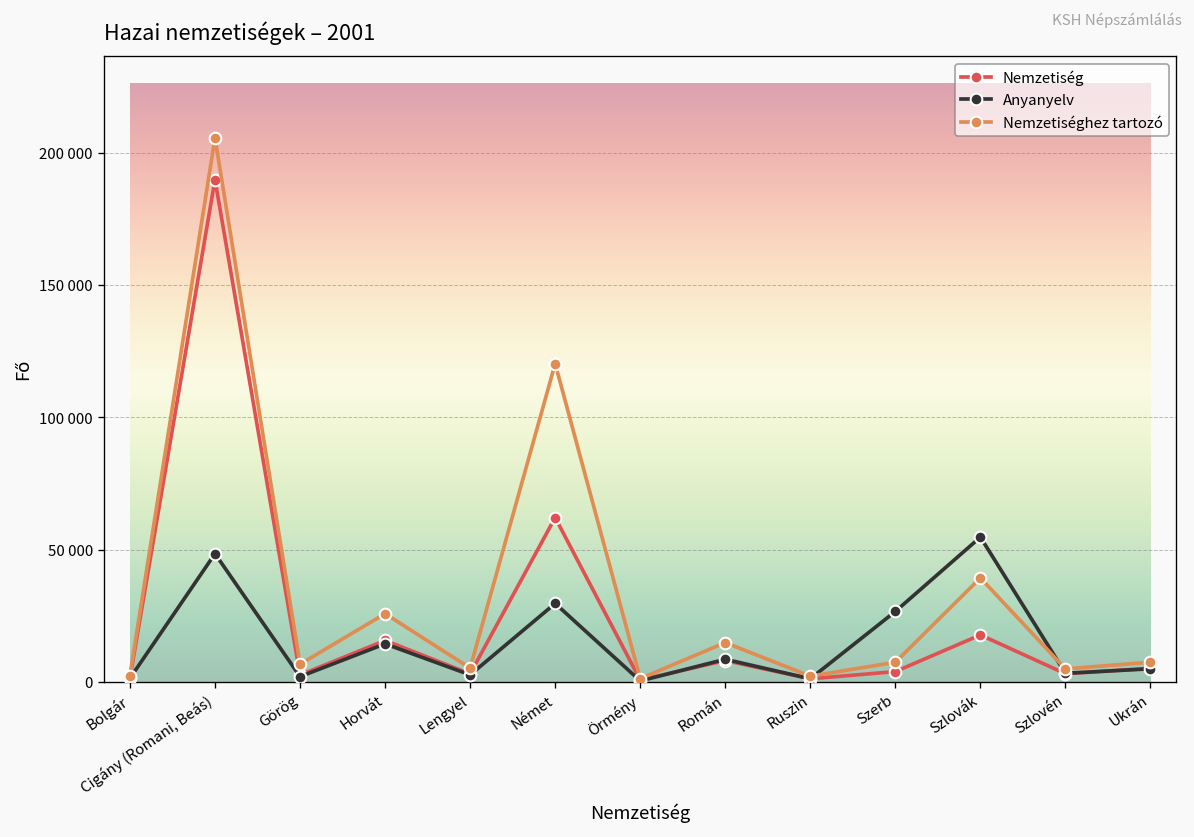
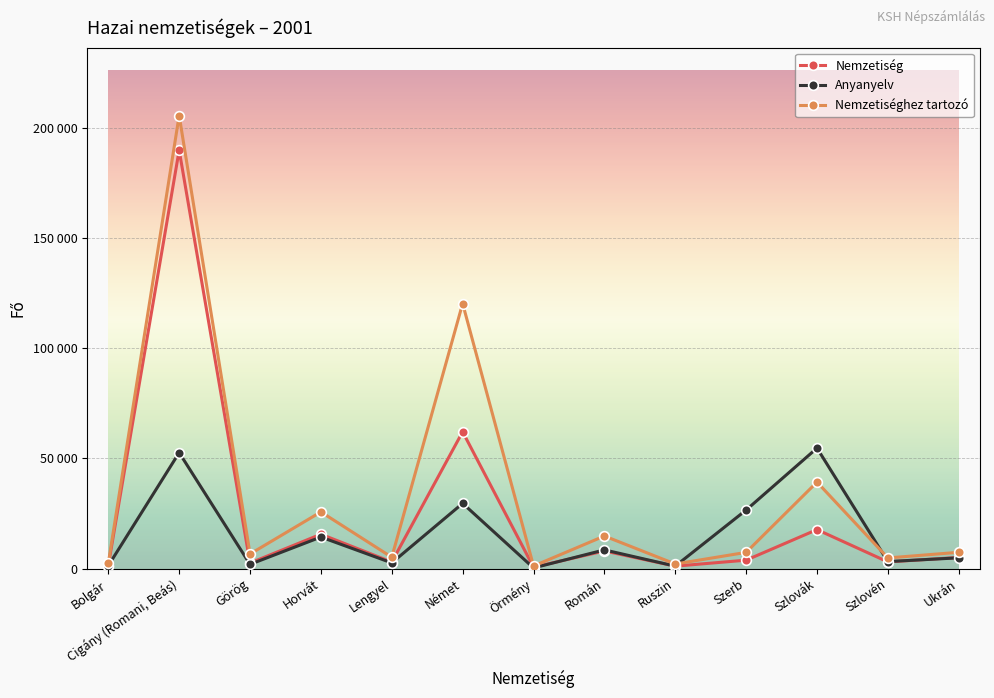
  {
    "Anyanyelv": {
-     "Cigány (Romani, Beás)": 48000,
+     "Cigány (Romani, Beás)": 53000,
      "Horvát": 14000,
      "Német": 30000,
      "Szerb": 27000,
      "Szlovák": 55000
    }
  }
